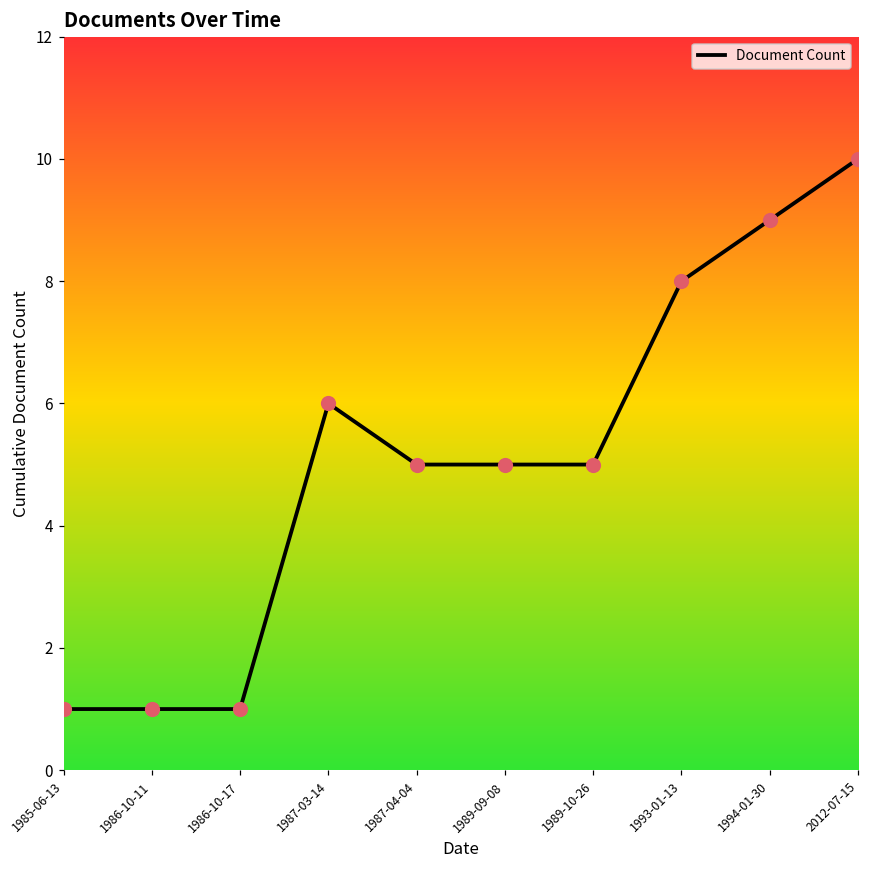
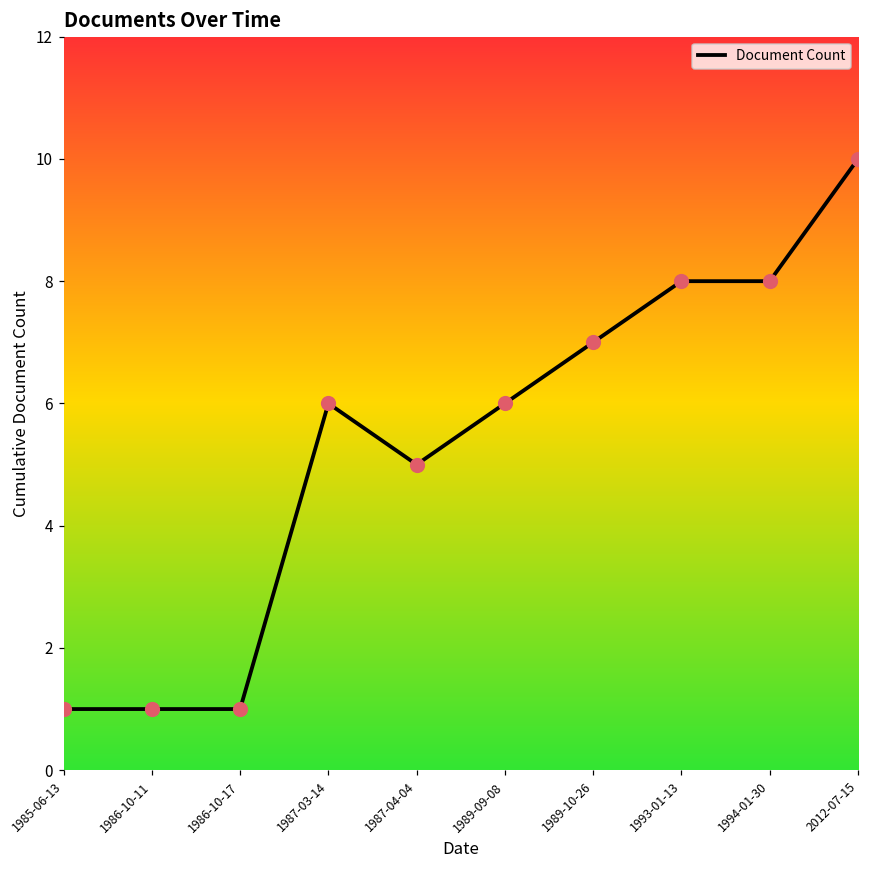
  {
    "1985-06-13": 1,
    "1986-10-11": 1,
    "1986-10-17": 1,
    "1987-03-14": 6,
    "1987-04-04": 5,
-   "1989-09-08": 5,
-   "1989-10-26": 5,
+   "1989-09-08": 6,
+   "1989-10-26": 7,
    "1993-01-13": 8,
-   "1994-01-30": 9,
+   "1994-01-30": 8,
    "2012-07-15": 10
  }
